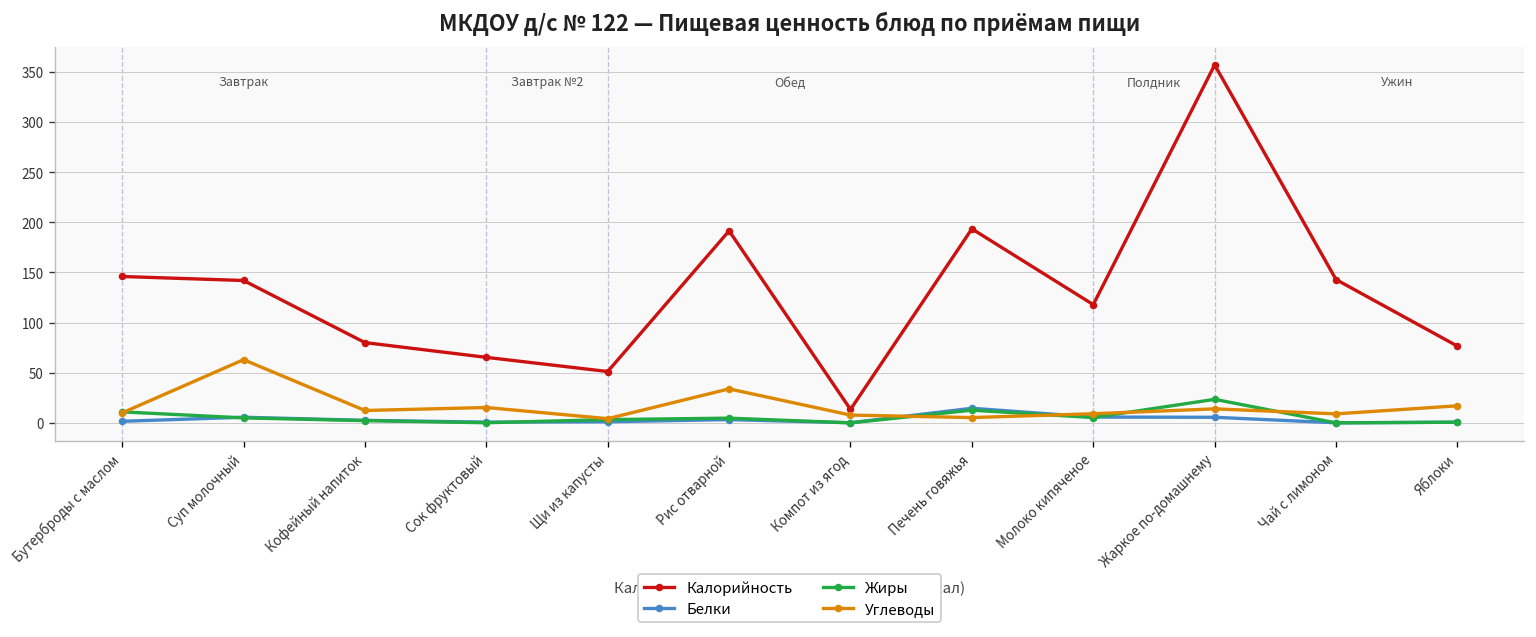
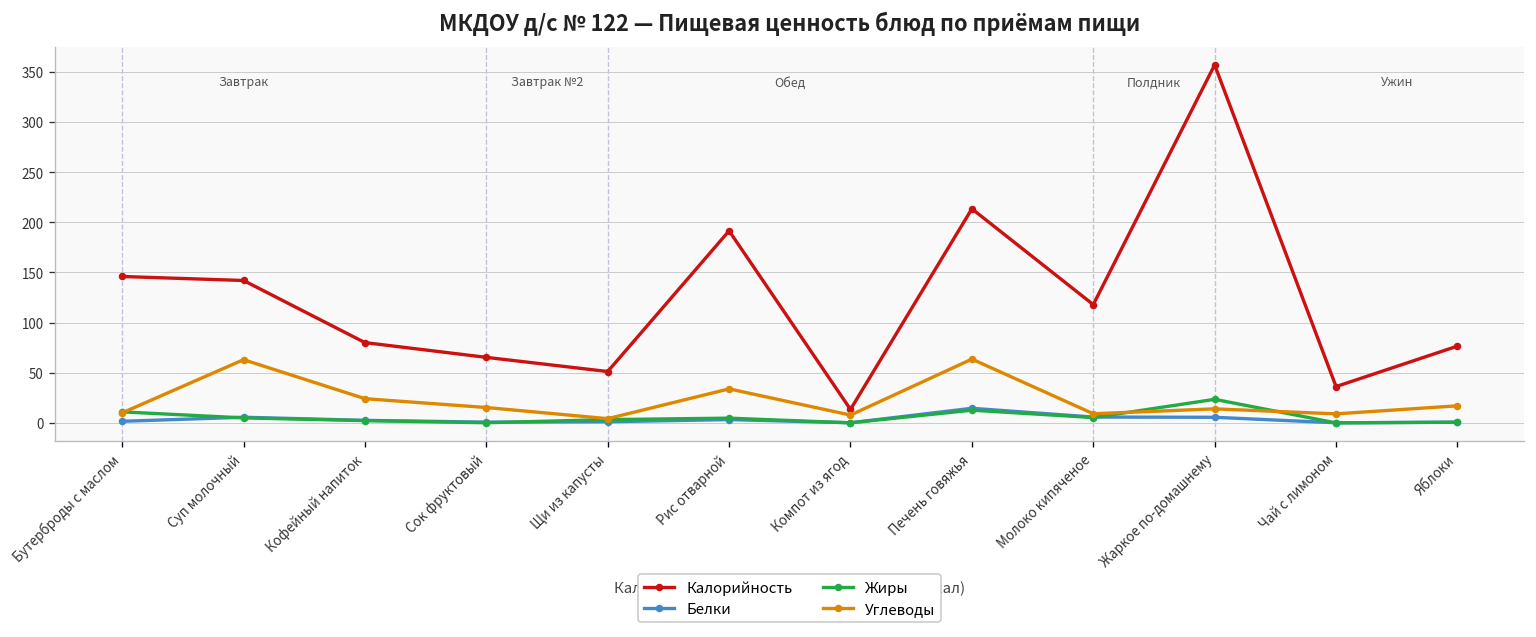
  {
    "Калорийность": {
      "Бутерброды с маслом": 150,
      "Суп молочный": 140,
      "Кофейный напиток": 80,
      "Сок фруктовый": 70,
      "Щи из капусты": 50,
      "Рис отварной": 190,
      "Компот из ягод": 10,
-     "Печень говяжья": 190,
+     "Печень говяжья": 210,
      "Молоко кипяченое": 120,
      "Жаркое по-домашнему": 360,
-     "Чай с лимоном": 140,
+     "Чай с лимоном": 40,
      "Яблоки": 80
    },
    "Белки": {
      "Бутерброды с маслом": 0,
      "Жаркое по-домашнему": 10
    },
    "Жиры": {
      "Жаркое по-домашнему": 20
    },
    "Углеводы": {
      "Суп молочный": 60,
-     "Кофейный напиток": 10,
+     "Кофейный напиток": 20,
      "Сок фруктовый": 20,
      "Рис отварной": 30,
      "Компот из ягод": 10,
-     "Печень говяжья": 10,
+     "Печень говяжья": 60,
      "Молоко кипяченое": 10,
      "Жаркое по-домашнему": 10,
      "Чай с лимоном": 10,
      "Яблоки": 20
    }
  }
